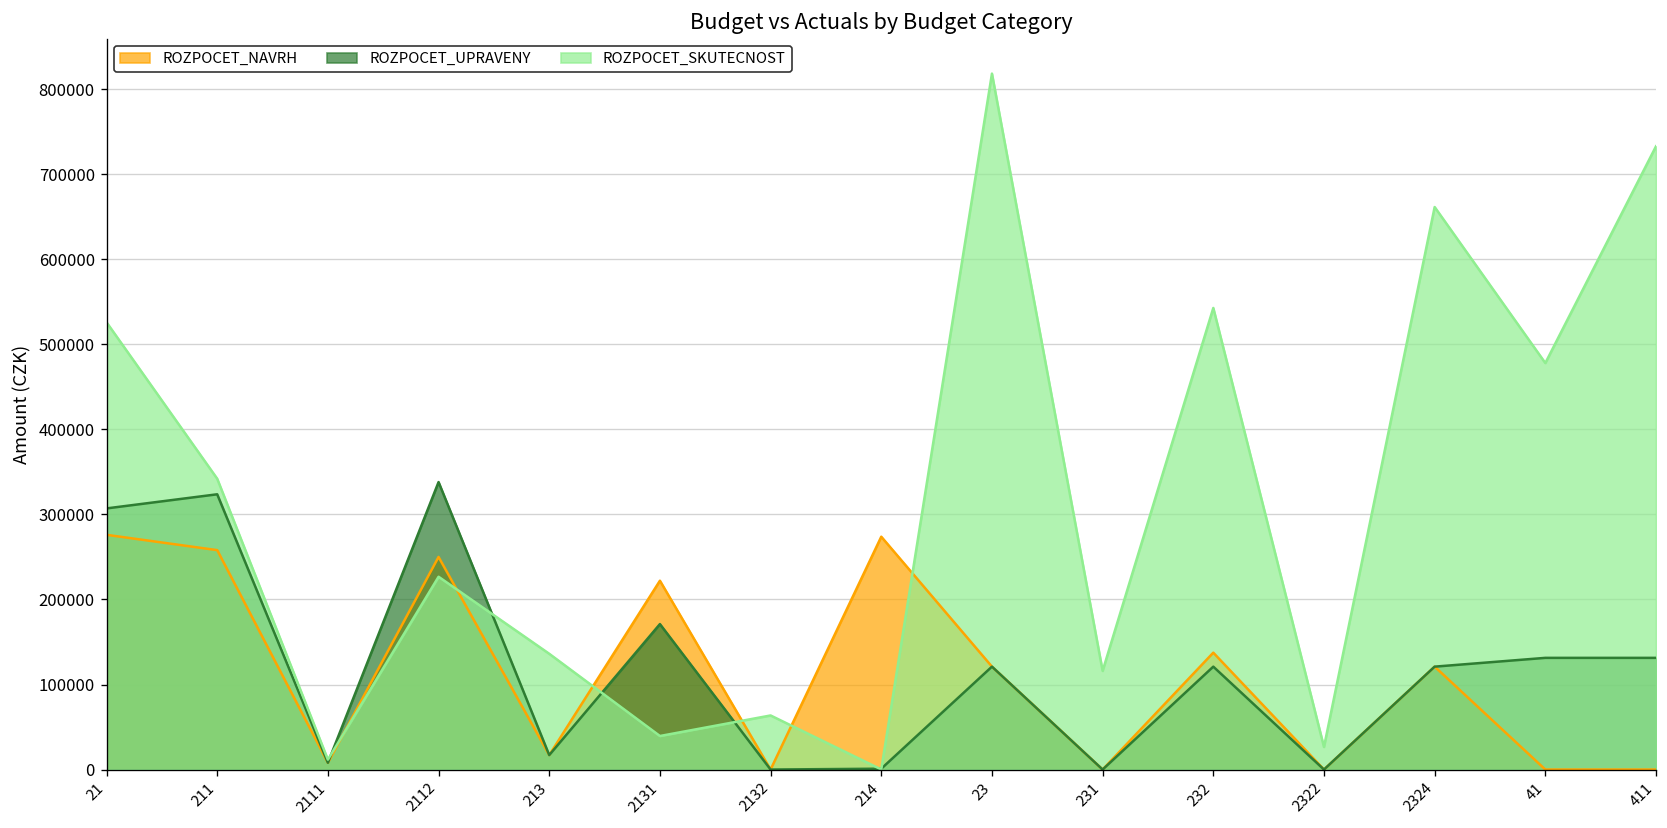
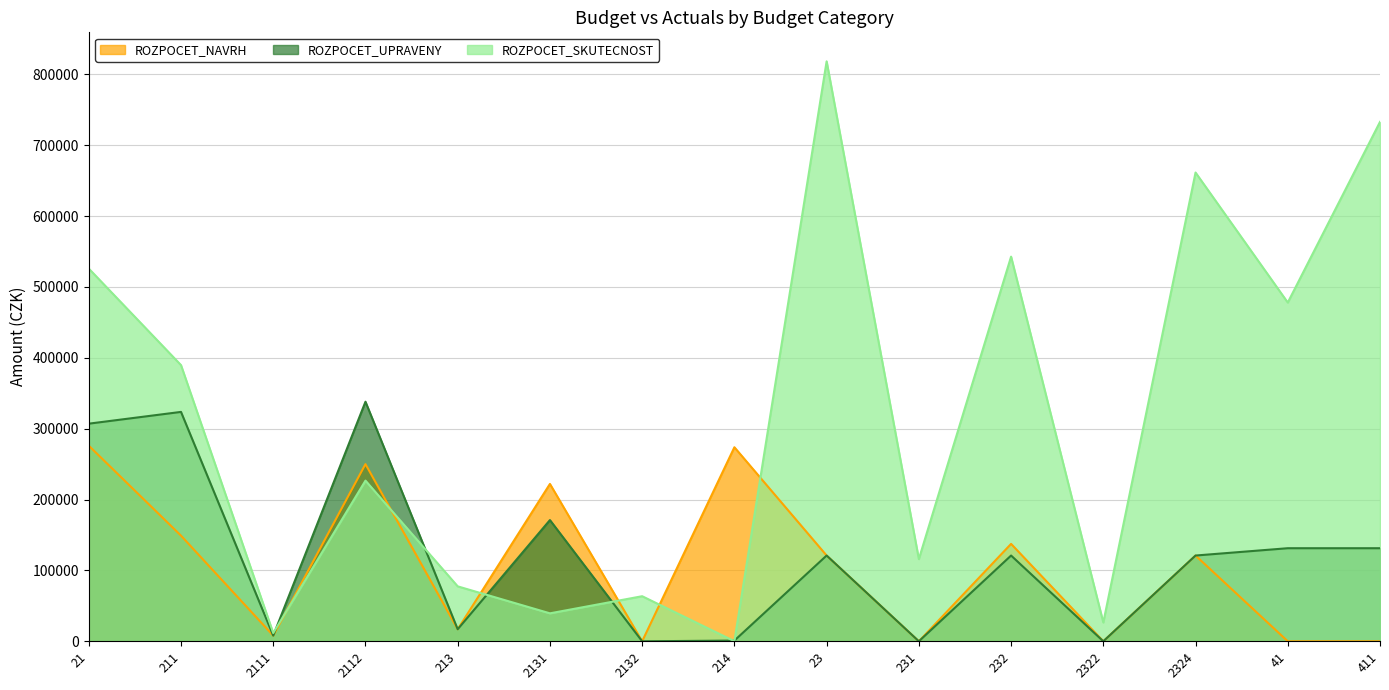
  {
    "ROZPOCET_NAVRH": {
      "21": 280000,
-     "211": 260000,
+     "211": 150000,
      "2112": 250000,
      "2131": 220000,
      "214": 270000,
      "232": 140000,
      "41": 0,
      "411": 0
    },
    "ROZPOCET_UPRAVENY": {
      "21": 310000,
      "211": 320000,
      "2112": 340000,
      "2131": 170000,
      "232": 120000,
      "41": 130000,
      "411": 130000
    },
    "ROZPOCET_SKUTECNOST": {
      "21": 530000,
-     "211": 340000,
+     "211": 390000,
      "2111": 10000,
      "2112": 230000,
-     "213": 140000,
+     "213": 80000,
      "2131": 40000,
      "2132": 60000,
      "23": 820000,
      "231": 120000,
      "232": 540000,
      "2322": 30000,
      "2324": 660000,
      "41": 480000,
      "411": 730000
    }
  }
